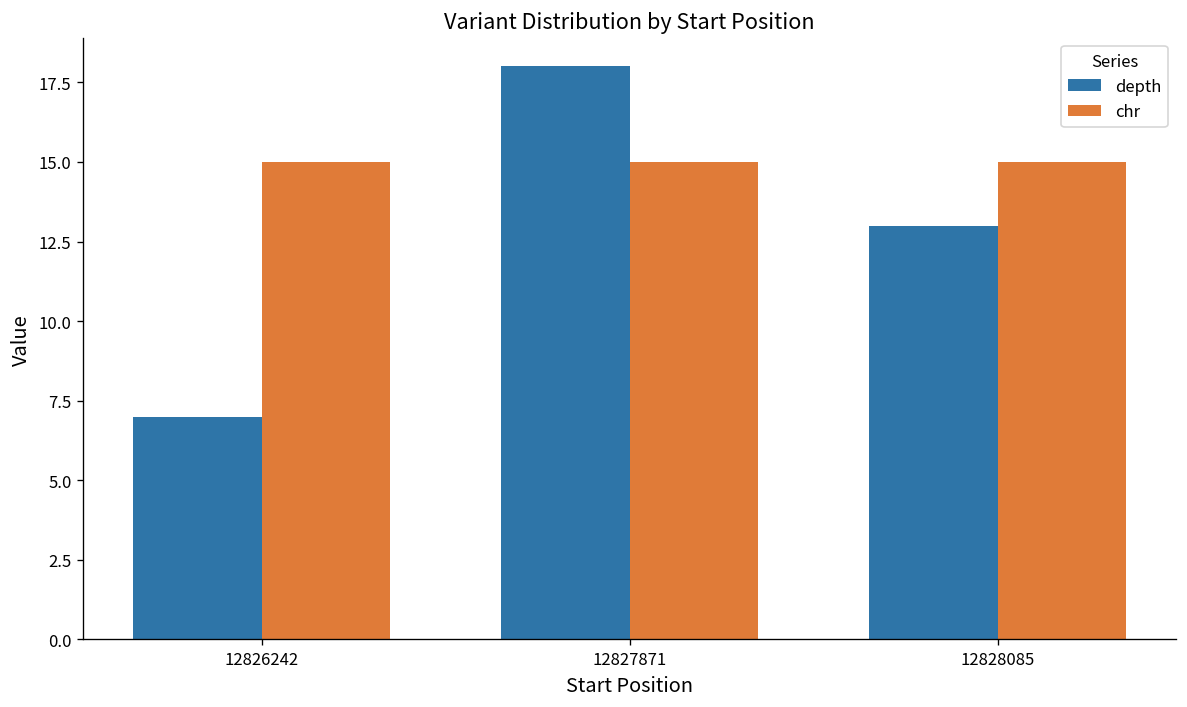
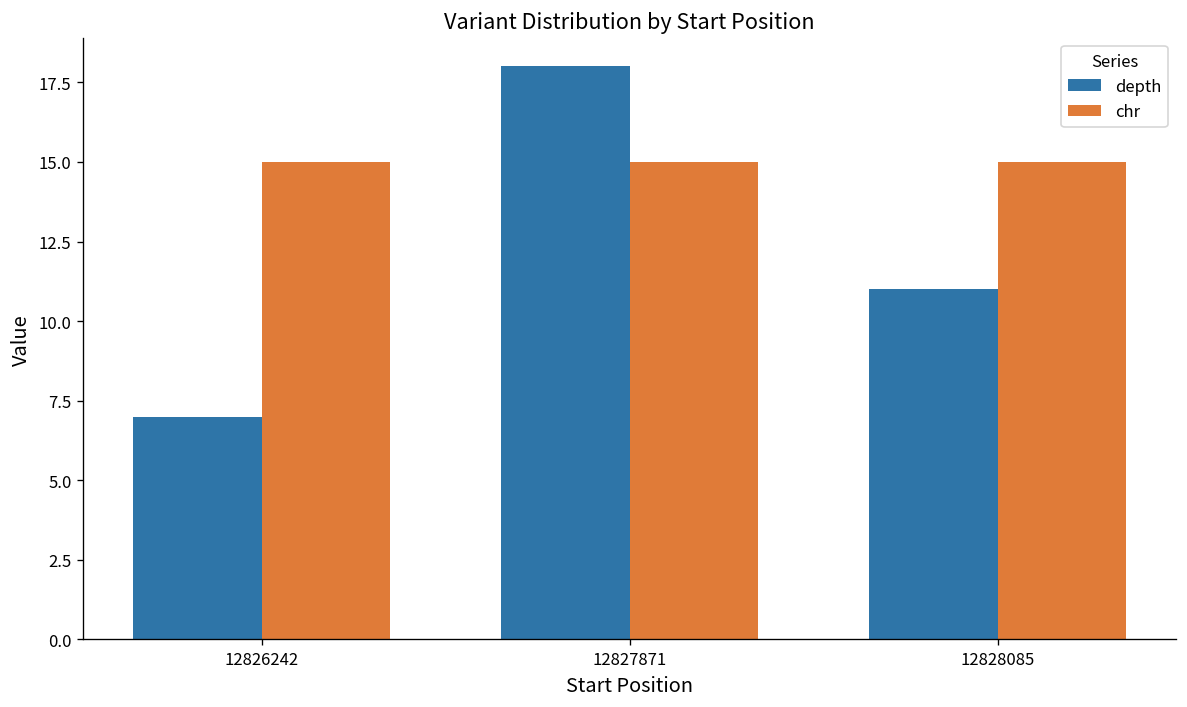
  {
    "depth": {
      "12826242": 7,
      "12827871": 18,
-     "12828085": 13
+     "12828085": 11
    },
    "chr": {
      "12826242": 15,
      "12827871": 15,
      "12828085": 15
    }
  }
